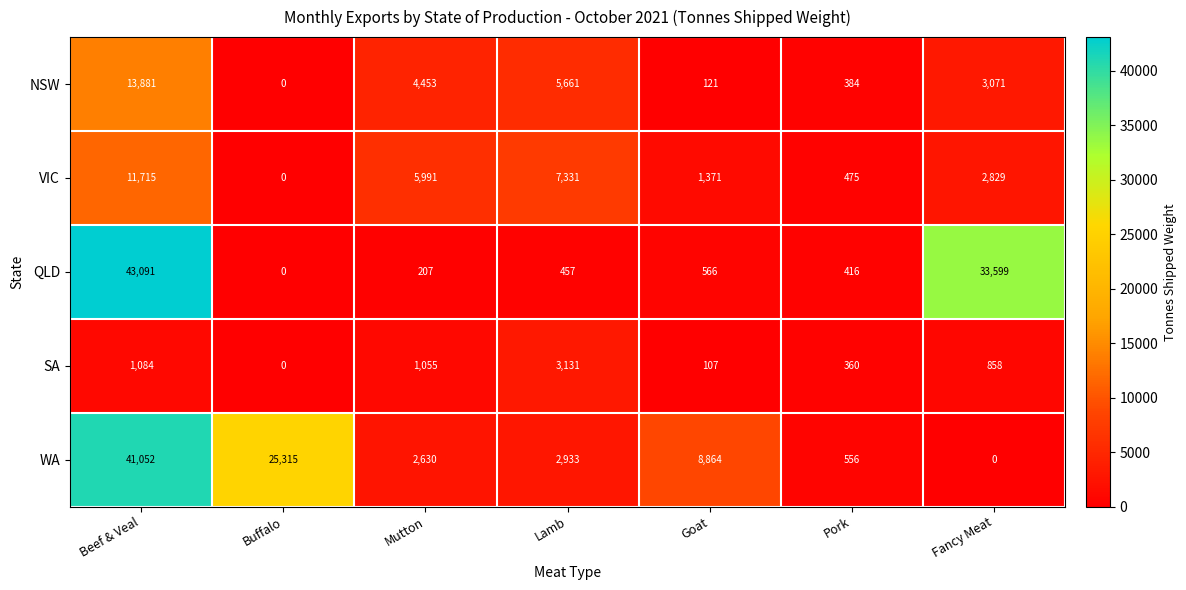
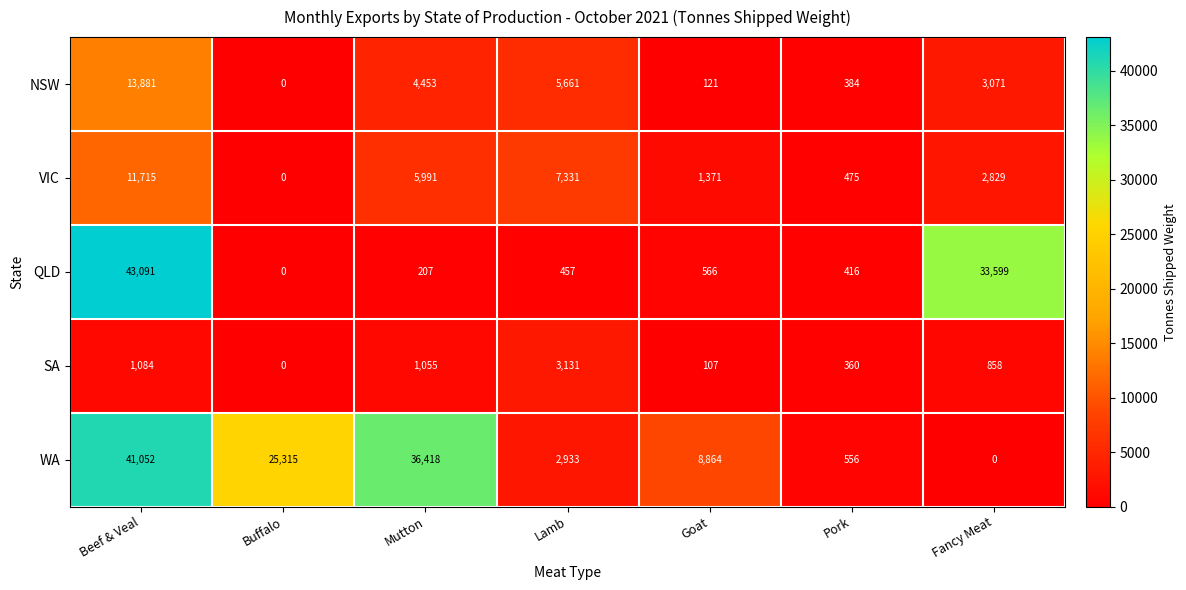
  {
    "NSW": {
      "Beef & Veal": "13,881",
      "Buffalo": "0",
      "Mutton": "4,453",
      "Lamb": "5,661",
      "Goat": "121",
      "Pork": "384",
      "Fancy Meat": "3,071"
    },
    "VIC": {
      "Beef & Veal": "11,715",
      "Buffalo": "0",
      "Mutton": "5,991",
      "Lamb": "7,331",
      "Goat": "1,371",
      "Pork": "475",
      "Fancy Meat": "2,829"
    },
    "QLD": {
      "Beef & Veal": "43,091",
      "Buffalo": "0",
      "Mutton": "207",
      "Lamb": "457",
      "Goat": "566",
      "Pork": "416",
      "Fancy Meat": "33,599"
    },
    "SA": {
      "Beef & Veal": "1,084",
      "Buffalo": "0",
      "Mutton": "1,055",
      "Lamb": "3,131",
      "Goat": "107",
      "Pork": "360",
      "Fancy Meat": "858"
    },
    "WA": {
      "Beef & Veal": "41,052",
      "Buffalo": "25,315",
-     "Mutton": "2,630",
+     "Mutton": "36,418",
      "Lamb": "2,933",
      "Goat": "8,864",
      "Pork": "556",
      "Fancy Meat": "0"
    }
  }
